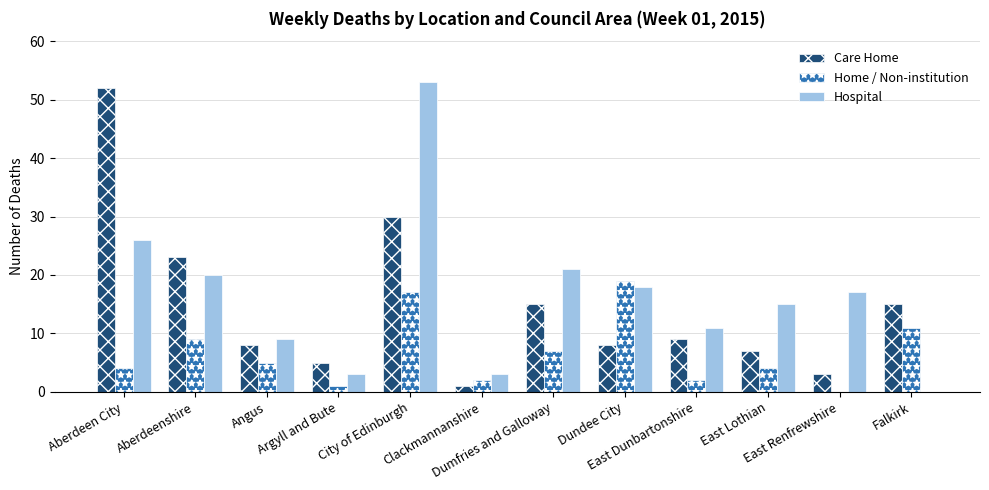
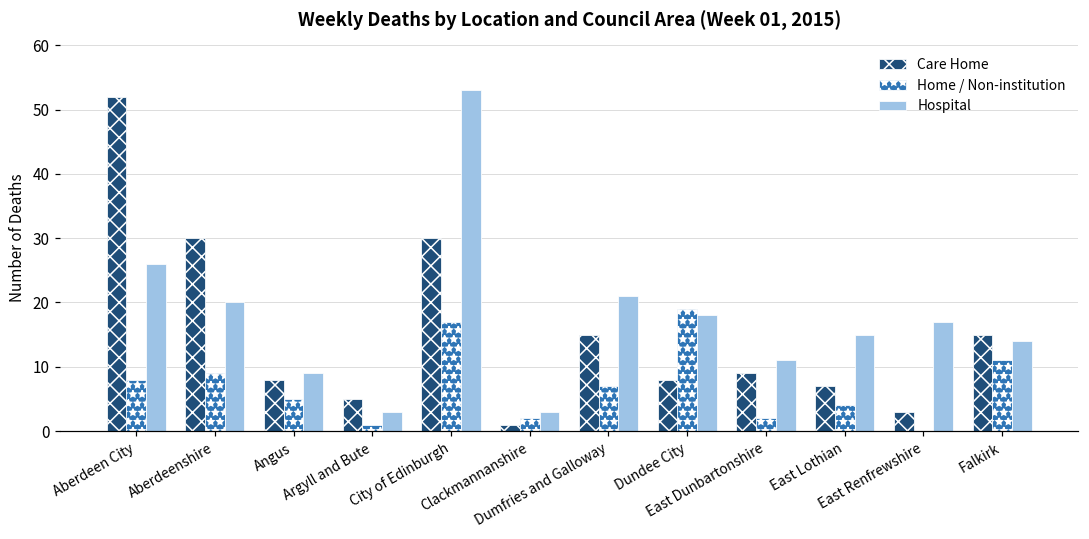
  {
    "Care Home": {
      "Aberdeen City": 52,
-     "Aberdeenshire": 23,
+     "Aberdeenshire": 30,
      "Angus": 8,
      "Argyll and Bute": 5,
      "City of Edinburgh": 30,
      "Clackmannanshire": 1,
      "Dumfries and Galloway": 15,
      "Dundee City": 8,
      "East Dunbartonshire": 9,
      "East Lothian": 7,
      "East Renfrewshire": 3,
      "Falkirk": 15
    },
    "Home / Non-institution": {
-     "Aberdeen City": 4,
+     "Aberdeen City": 8,
      "Aberdeenshire": 9,
      "Angus": 5,
      "Argyll and Bute": 1,
      "City of Edinburgh": 17,
      "Clackmannanshire": 2,
      "Dumfries and Galloway": 7,
      "Dundee City": 19,
      "East Dunbartonshire": 2,
      "East Lothian": 4,
      "East Renfrewshire": 0,
      "Falkirk": 11
    },
    "Hospital": {
      "Aberdeen City": 26,
      "Aberdeenshire": 20,
      "Angus": 9,
      "Argyll and Bute": 3,
      "City of Edinburgh": 53,
      "Clackmannanshire": 3,
      "Dumfries and Galloway": 21,
      "Dundee City": 18,
      "East Dunbartonshire": 11,
      "East Lothian": 15,
      "East Renfrewshire": 17,
-     "Falkirk": 0
+     "Falkirk": 14
    }
  }
